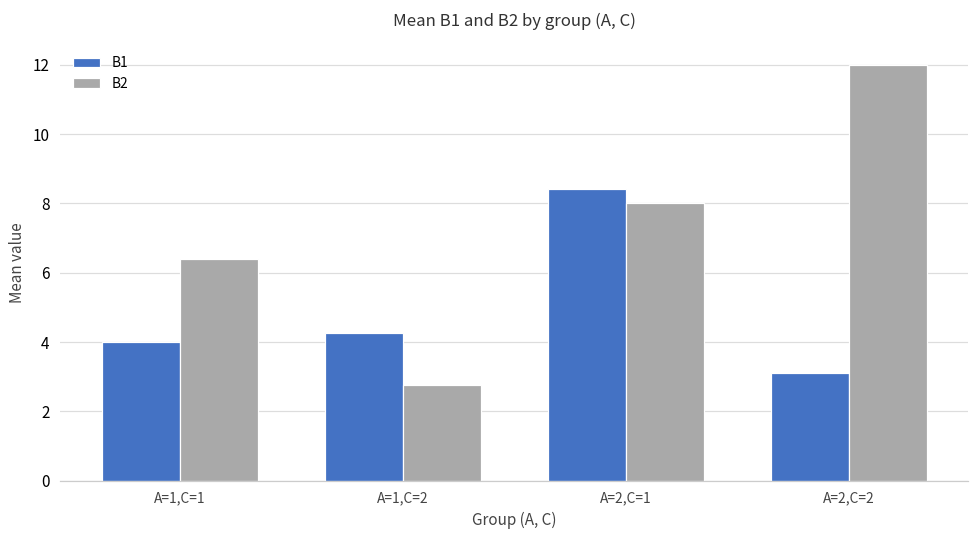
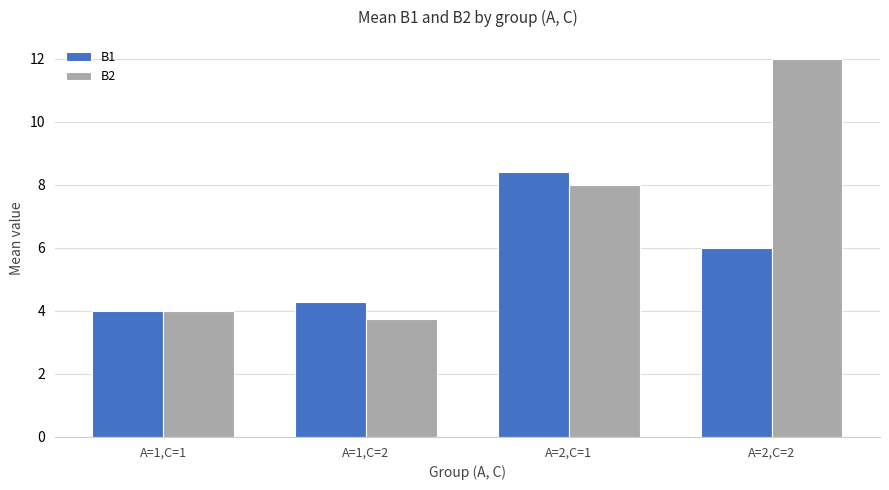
  {
    "B1": {
      "A=1,C=1": 4.0,
      "A=1,C=2": 4.3,
      "A=2,C=1": 8.4,
-     "A=2,C=2": 3.1
+     "A=2,C=2": 6.0
    },
    "B2": {
-     "A=1,C=1": 6.4,
-     "A=1,C=2": 2.8,
+     "A=1,C=1": 4.0,
+     "A=1,C=2": 3.8,
      "A=2,C=1": 8.0,
      "A=2,C=2": 12.0
    }
  }
